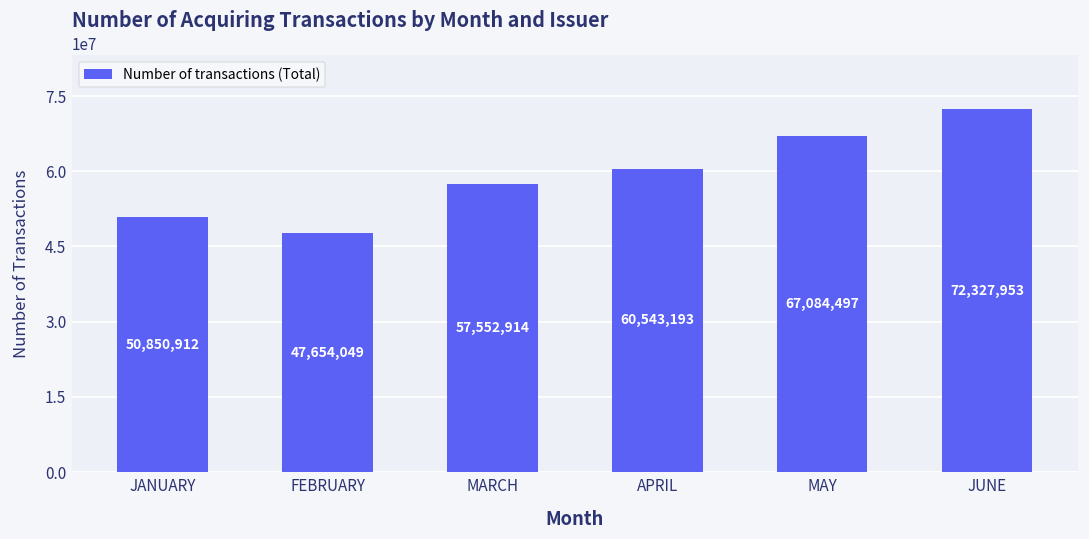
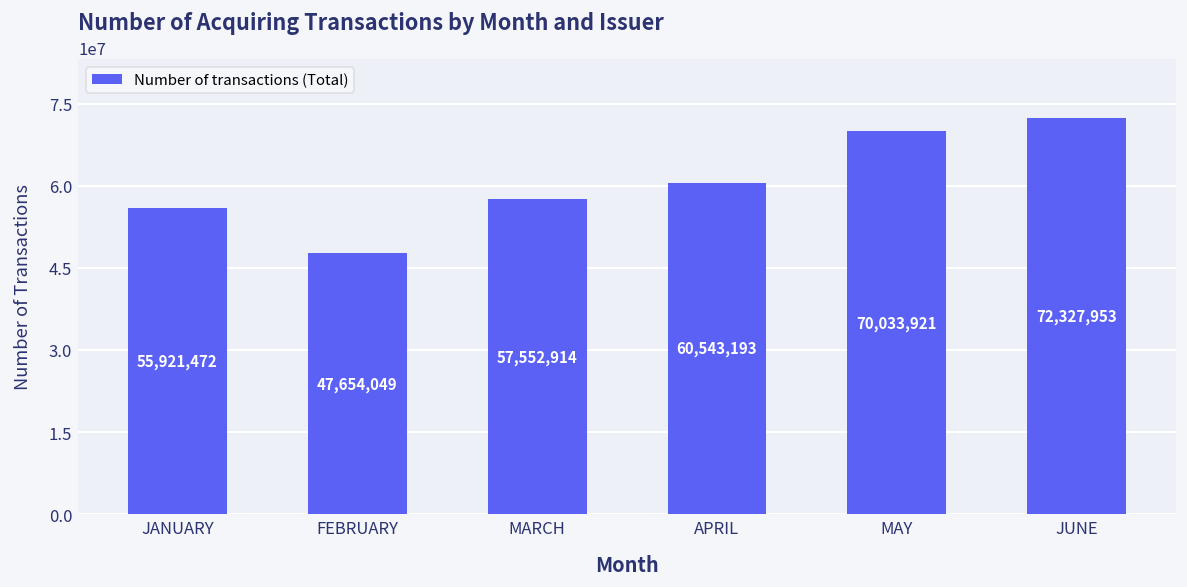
  {
-   "JANUARY": "50,850,912",
+   "JANUARY": "55,921,472",
    "FEBRUARY": "47,654,049",
    "MARCH": "57,552,914",
    "APRIL": "60,543,193",
-   "MAY": "67,084,497",
+   "MAY": "70,033,921",
    "JUNE": "72,327,953"
  }
